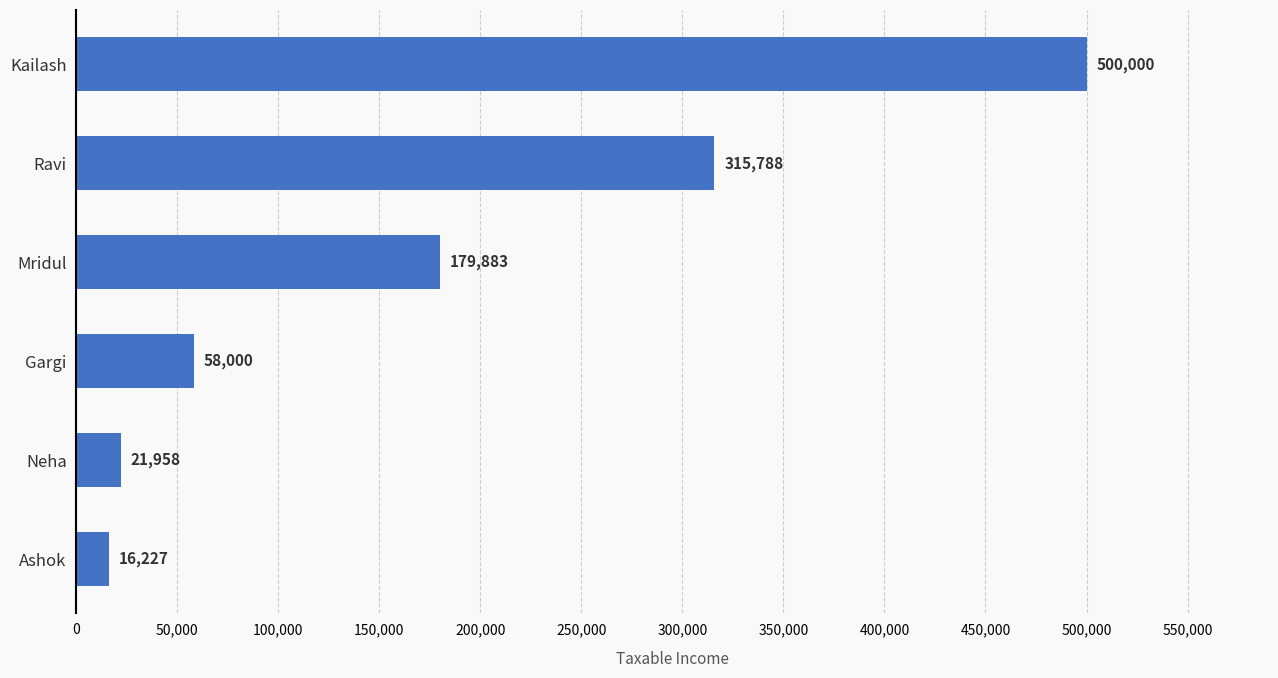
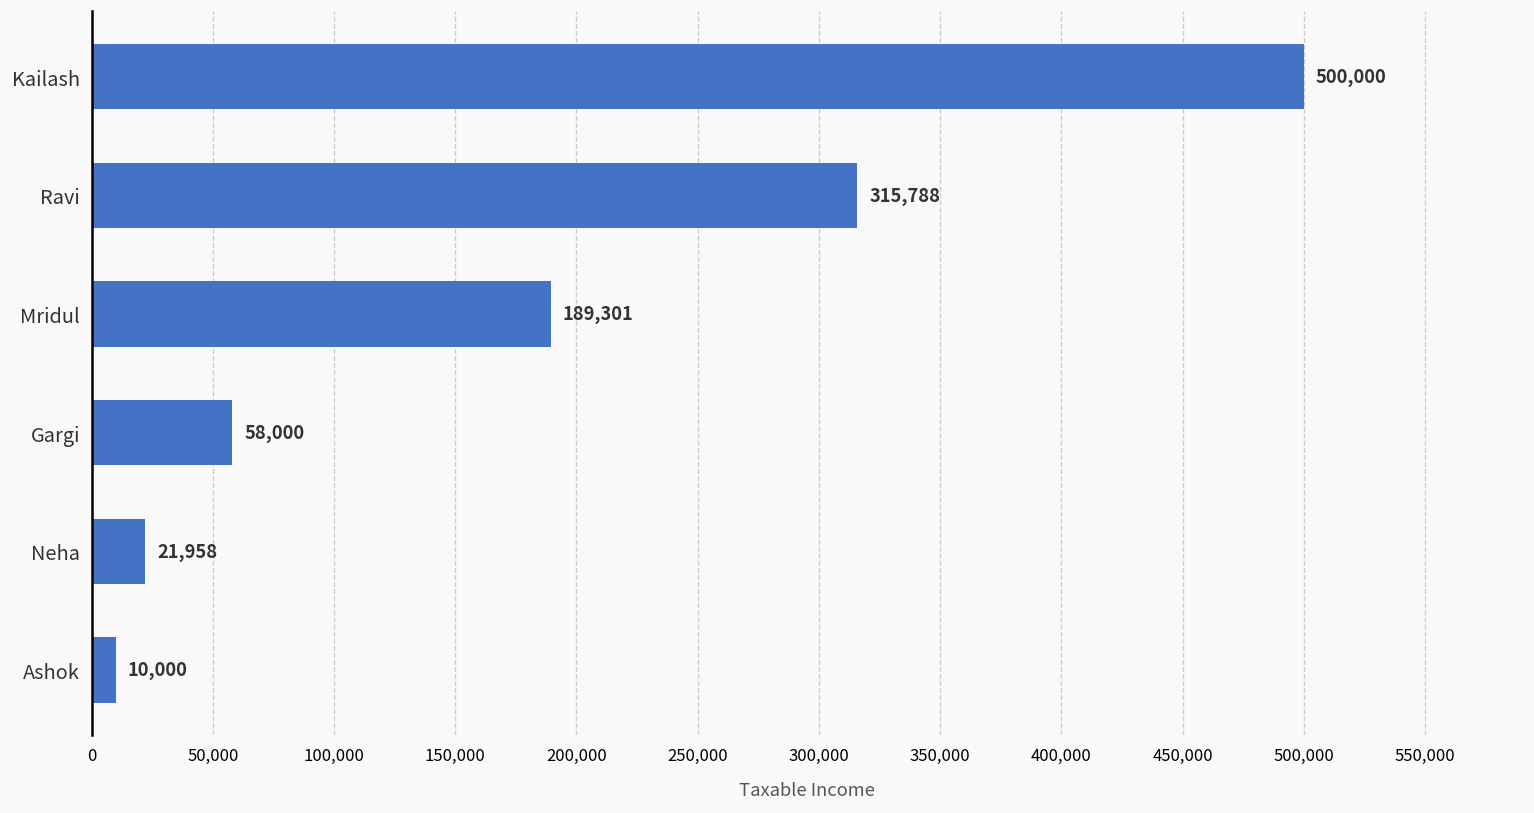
  {
    "Kailash": "500,000",
    "Ravi": "315,788",
-   "Mridul": "179,883",
+   "Mridul": "189,301",
    "Gargi": "58,000",
    "Neha": "21,958",
-   "Ashok": "16,227"
+   "Ashok": "10,000"
  }
